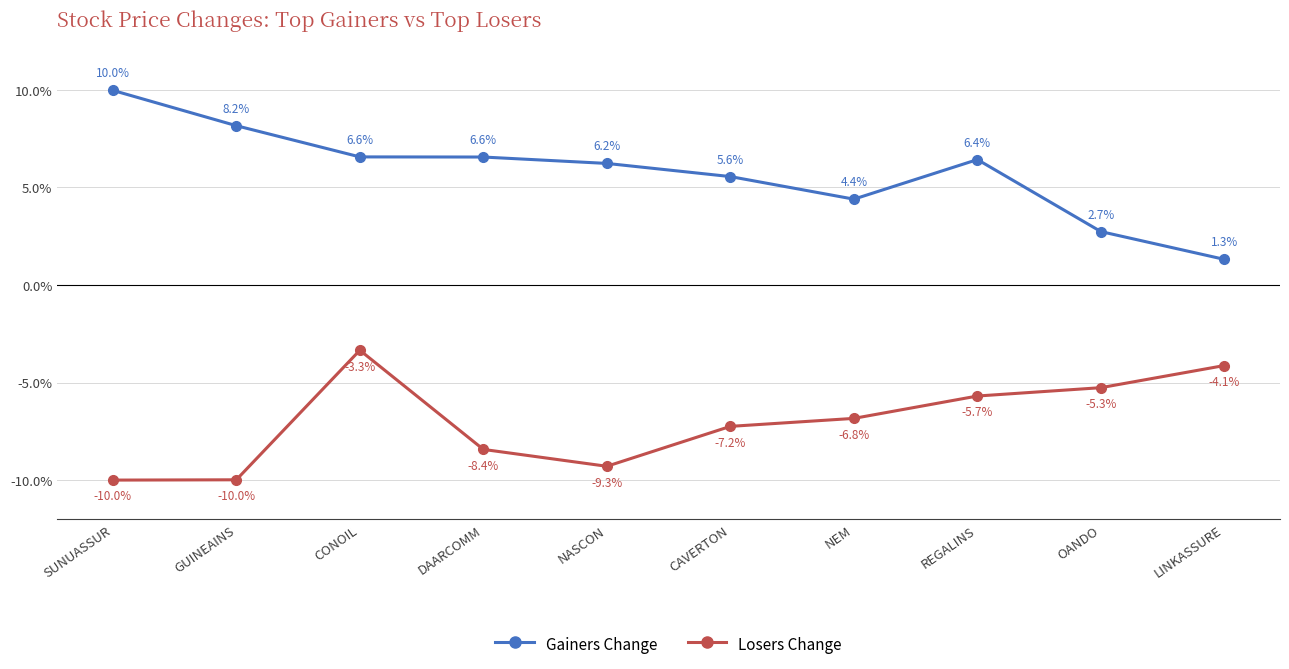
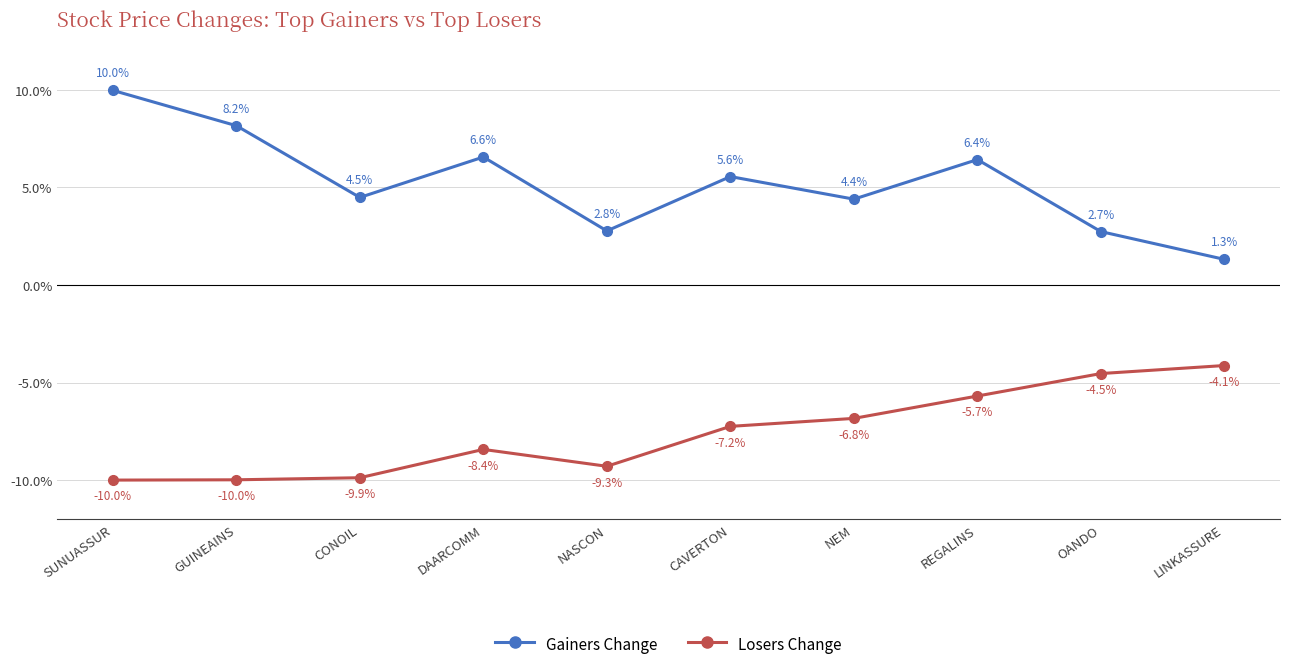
  {
    "Gainers Change": {
      "SUNUASSUR": "10.0%",
      "GUINEAINS": "8.2%",
-     "CONOIL": "6.6%",
+     "CONOIL": "4.5%",
      "DAARCOMM": "6.6%",
-     "NASCON": "6.2%",
+     "NASCON": "2.8%",
      "CAVERTON": "5.6%",
      "NEM": "4.4%",
      "REGALINS": "6.4%",
      "OANDO": "2.7%",
      "LINKASSURE": "1.3%"
    },
    "Losers Change": {
      "SUNUASSUR": "-10.0%",
      "GUINEAINS": "-10.0%",
-     "CONOIL": "-3.3%",
+     "CONOIL": "-9.9%",
      "DAARCOMM": "-8.4%",
      "NASCON": "-9.3%",
      "CAVERTON": "-7.2%",
      "NEM": "-6.8%",
      "REGALINS": "-5.7%",
-     "OANDO": "-5.3%",
+     "OANDO": "-4.5%",
      "LINKASSURE": "-4.1%"
    }
  }
